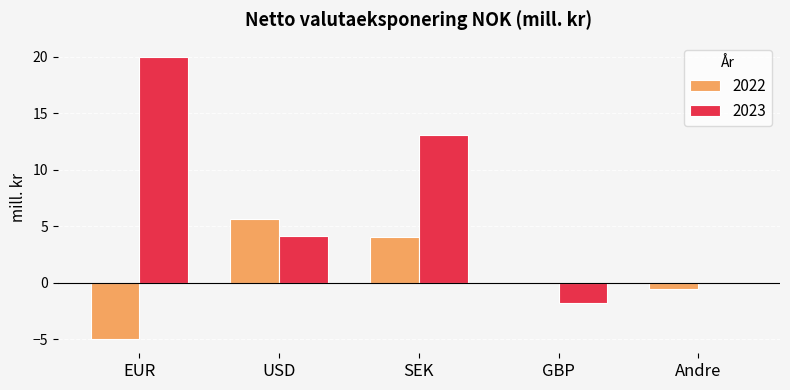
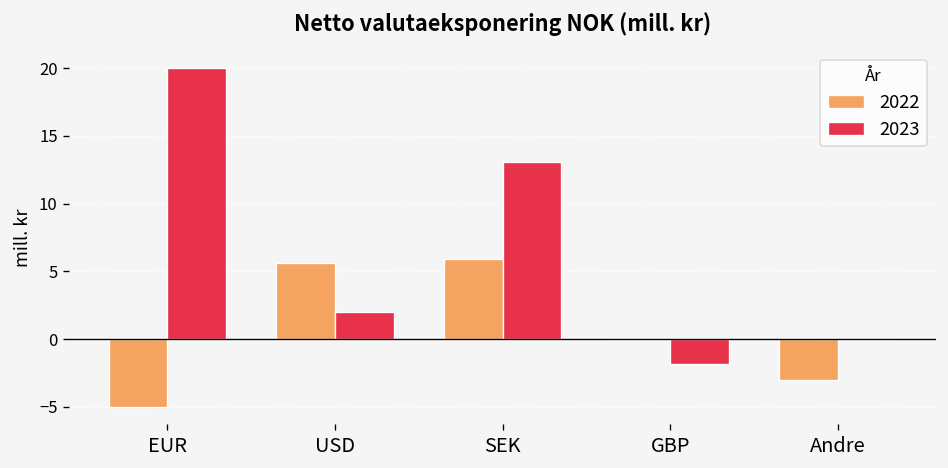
  {
    "2022": {
      "EUR": -5.0,
      "USD": 5.6,
-     "SEK": 4.0,
+     "SEK": 5.9,
      "GBP": 0.0,
-     "Andre": -0.6
+     "Andre": -3.0
    },
    "2023": {
      "EUR": 20.0,
-     "USD": 4.1,
+     "USD": 2.0,
      "SEK": 13.1,
      "GBP": -1.8,
      "Andre": 0.0
    }
  }
